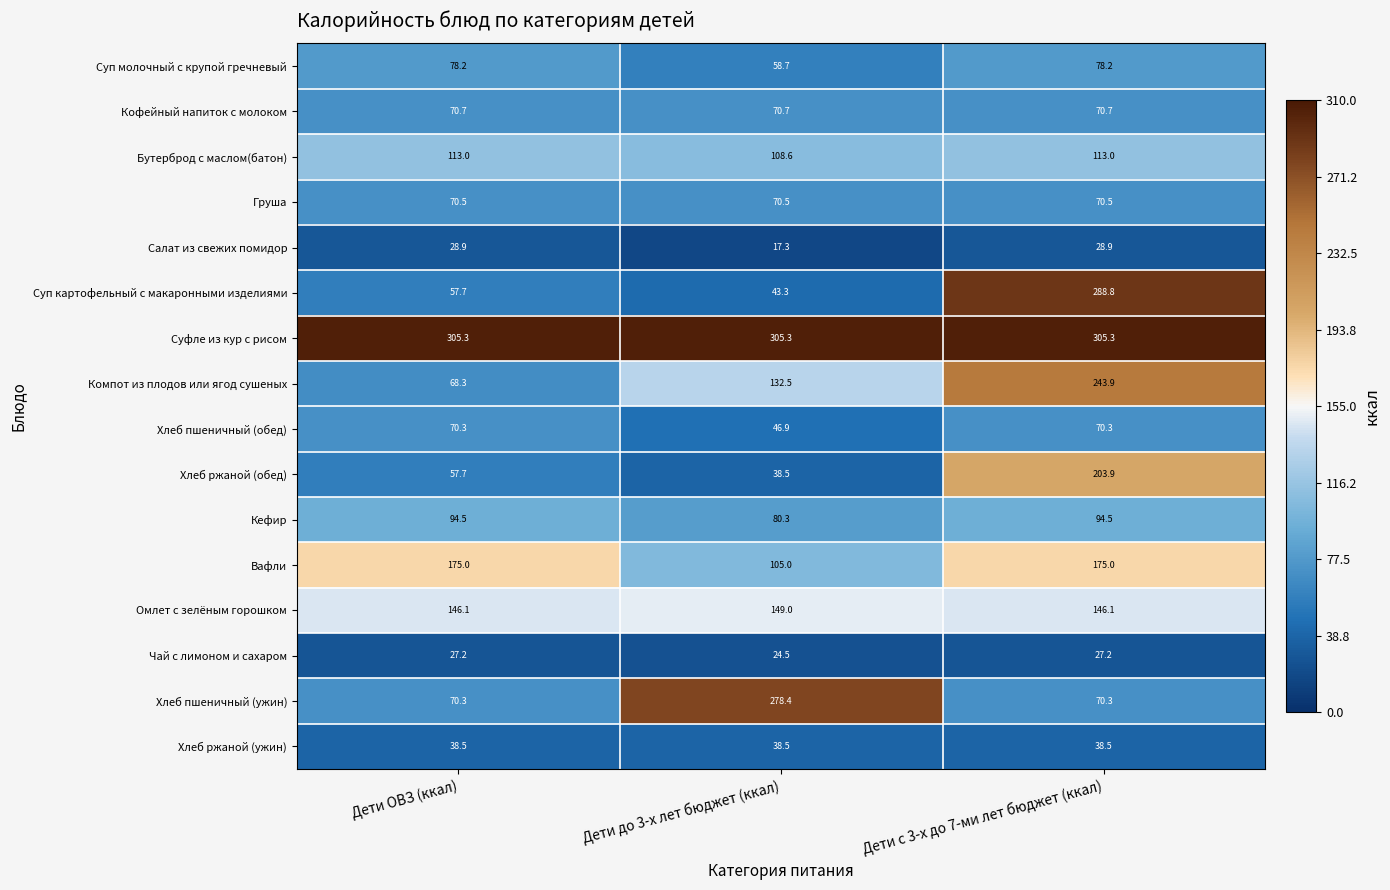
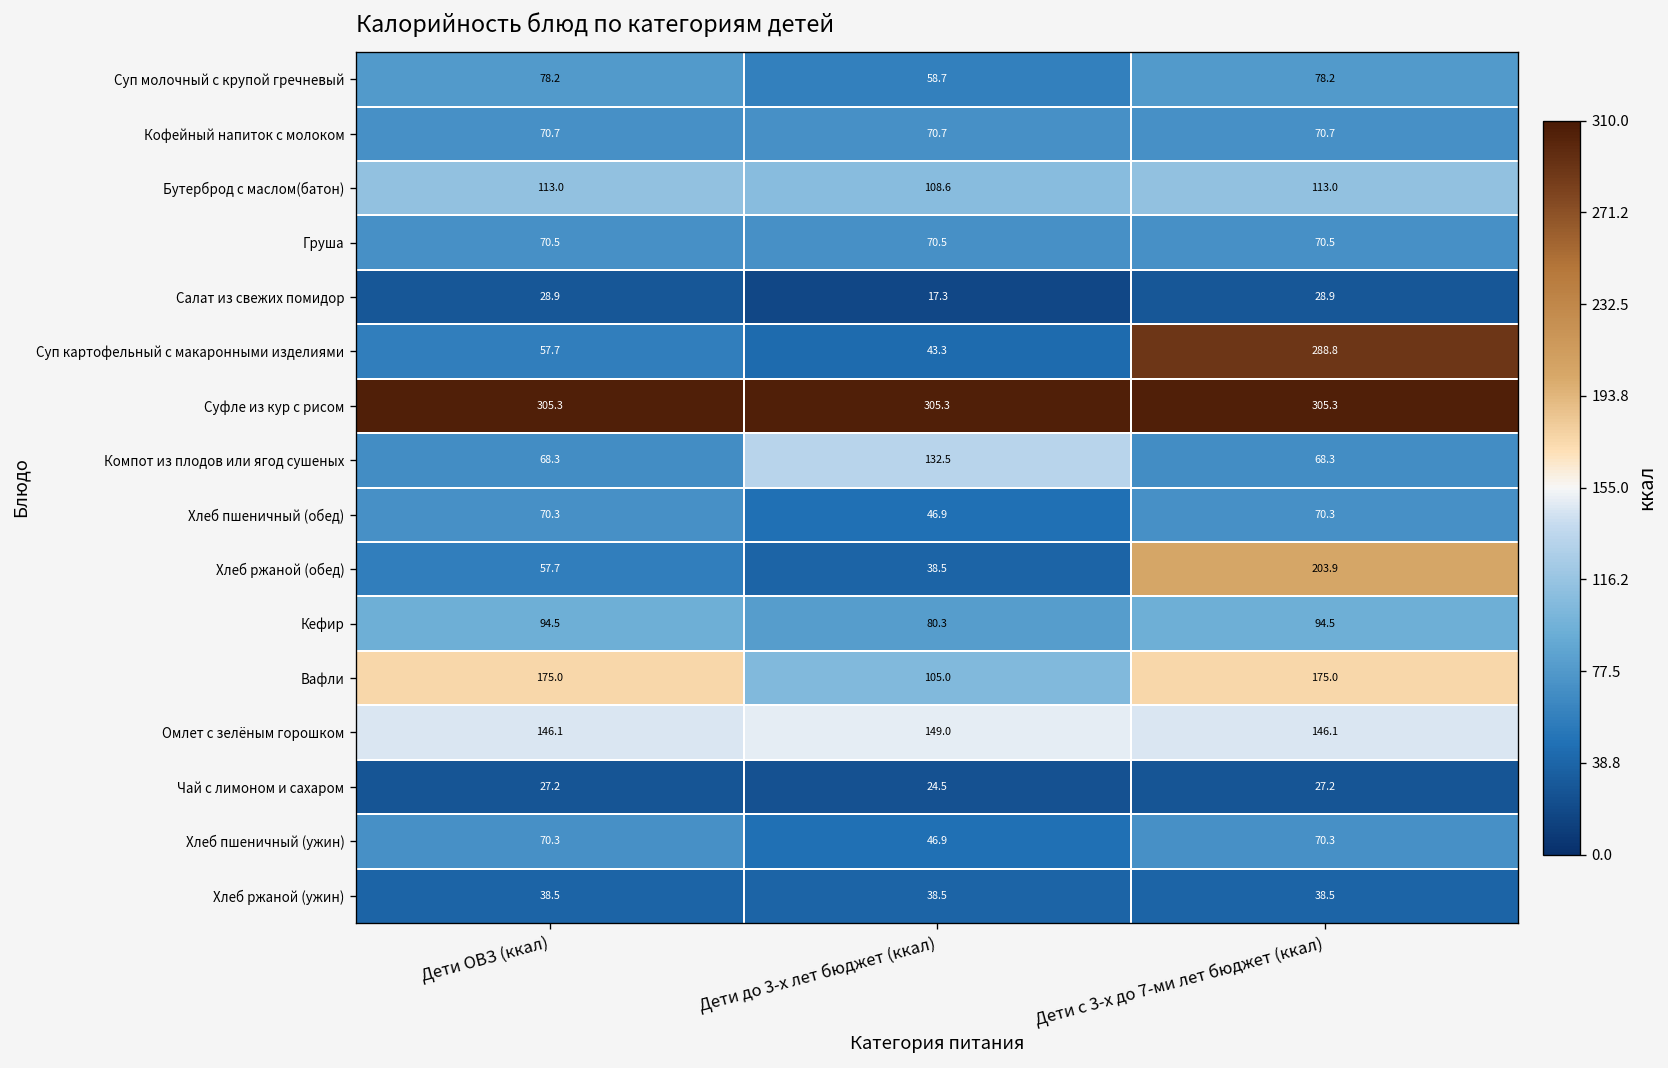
  {
    "Суп молочный с крупой гречневый": {
      "Дети ОВЗ (ккал)": 78.2,
      "Дети до 3-х лет бюджет (ккал)": 58.7,
      "Дети с 3-х до 7-ми лет бюджет (ккал)": 78.2
    },
    "Кофейный напиток с молоком": {
      "Дети ОВЗ (ккал)": 70.7,
      "Дети до 3-х лет бюджет (ккал)": 70.7,
      "Дети с 3-х до 7-ми лет бюджет (ккал)": 70.7
    },
    "Бутерброд с маслом(батон)": {
      "Дети ОВЗ (ккал)": 113.0,
      "Дети до 3-х лет бюджет (ккал)": 108.6,
      "Дети с 3-х до 7-ми лет бюджет (ккал)": 113.0
    },
    "Груша": {
      "Дети ОВЗ (ккал)": 70.5,
      "Дети до 3-х лет бюджет (ккал)": 70.5,
      "Дети с 3-х до 7-ми лет бюджет (ккал)": 70.5
    },
    "Салат из свежих помидор": {
      "Дети ОВЗ (ккал)": 28.9,
      "Дети до 3-х лет бюджет (ккал)": 17.3,
      "Дети с 3-х до 7-ми лет бюджет (ккал)": 28.9
    },
    "Суп картофельный с макаронными изделиями": {
      "Дети ОВЗ (ккал)": 57.7,
      "Дети до 3-х лет бюджет (ккал)": 43.3,
      "Дети с 3-х до 7-ми лет бюджет (ккал)": 288.8
    },
    "Суфле из кур с рисом": {
      "Дети ОВЗ (ккал)": 305.3,
      "Дети до 3-х лет бюджет (ккал)": 305.3,
      "Дети с 3-х до 7-ми лет бюджет (ккал)": 305.3
    },
    "Компот из плодов или ягод сушеных": {
      "Дети ОВЗ (ккал)": 68.3,
      "Дети до 3-х лет бюджет (ккал)": 132.5,
-     "Дети с 3-х до 7-ми лет бюджет (ккал)": 243.9
+     "Дети с 3-х до 7-ми лет бюджет (ккал)": 68.3
    },
    "Хлеб пшеничный (обед)": {
      "Дети ОВЗ (ккал)": 70.3,
      "Дети до 3-х лет бюджет (ккал)": 46.9,
      "Дети с 3-х до 7-ми лет бюджет (ккал)": 70.3
    },
    "Хлеб ржаной (обед)": {
      "Дети ОВЗ (ккал)": 57.7,
      "Дети до 3-х лет бюджет (ккал)": 38.5,
      "Дети с 3-х до 7-ми лет бюджет (ккал)": 203.9
    },
    "Кефир": {
      "Дети ОВЗ (ккал)": 94.5,
      "Дети до 3-х лет бюджет (ккал)": 80.3,
      "Дети с 3-х до 7-ми лет бюджет (ккал)": 94.5
    },
    "Вафли": {
      "Дети ОВЗ (ккал)": 175.0,
      "Дети до 3-х лет бюджет (ккал)": 105.0,
      "Дети с 3-х до 7-ми лет бюджет (ккал)": 175.0
    },
    "Омлет с зелёным горошком": {
      "Дети ОВЗ (ккал)": 146.1,
      "Дети до 3-х лет бюджет (ккал)": 149.0,
      "Дети с 3-х до 7-ми лет бюджет (ккал)": 146.1
    },
    "Чай с лимоном и сахаром": {
      "Дети ОВЗ (ккал)": 27.2,
      "Дети до 3-х лет бюджет (ккал)": 24.5,
      "Дети с 3-х до 7-ми лет бюджет (ккал)": 27.2
    },
    "Хлеб пшеничный (ужин)": {
      "Дети ОВЗ (ккал)": 70.3,
-     "Дети до 3-х лет бюджет (ккал)": 278.4,
+     "Дети до 3-х лет бюджет (ккал)": 46.9,
      "Дети с 3-х до 7-ми лет бюджет (ккал)": 70.3
    },
    "Хлеб ржаной (ужин)": {
      "Дети ОВЗ (ккал)": 38.5,
      "Дети до 3-х лет бюджет (ккал)": 38.5,
      "Дети с 3-х до 7-ми лет бюджет (ккал)": 38.5
    }
  }
